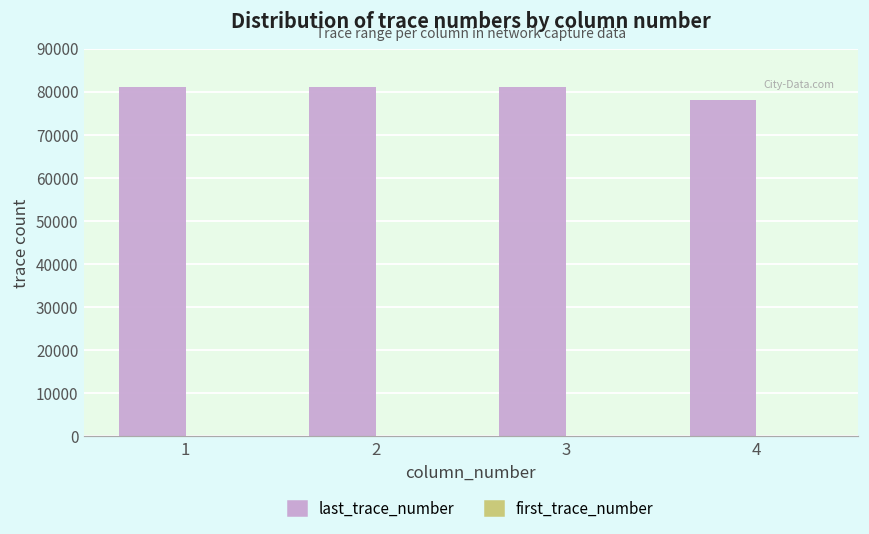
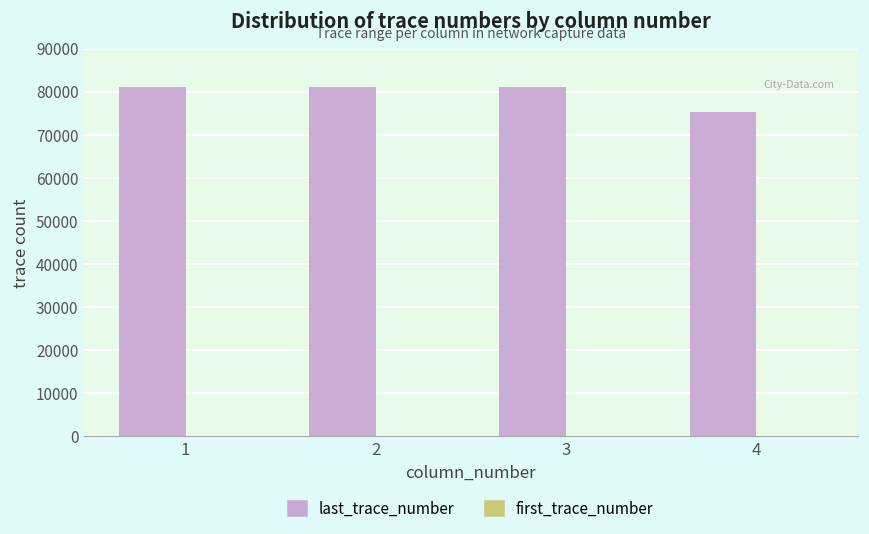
  {
    "last_trace_number": {
      "1": 81000,
      "2": 81000,
      "3": 81000,
-     "4": 78000
+     "4": 75000
    }
  }
